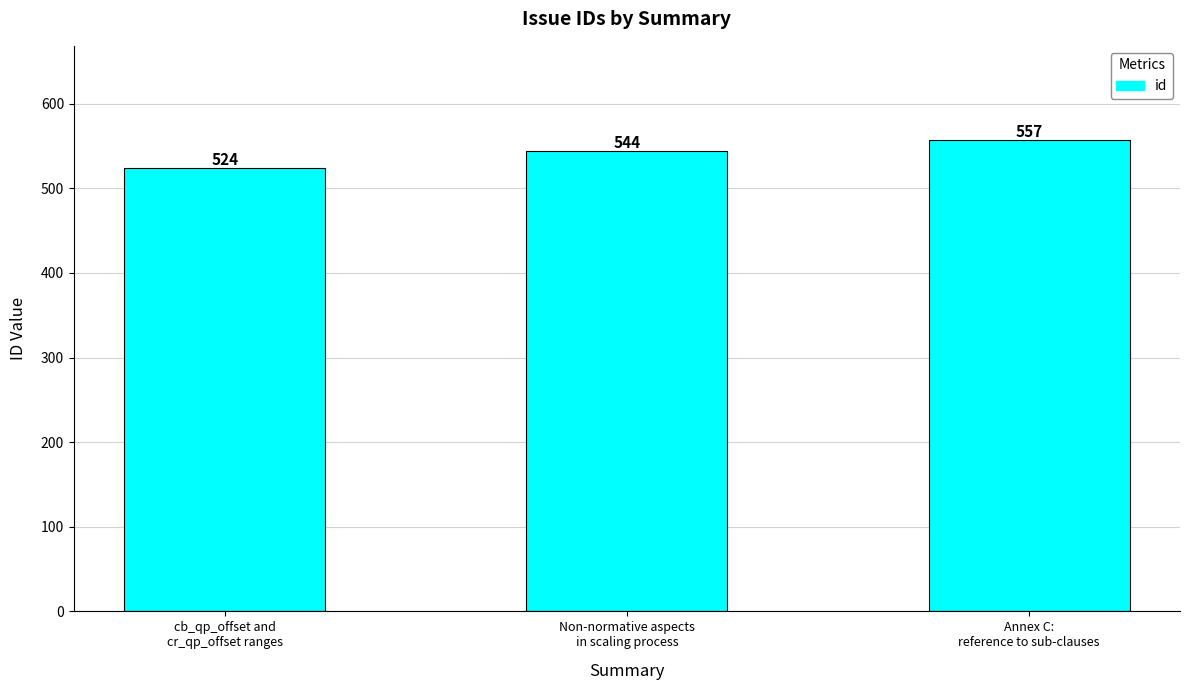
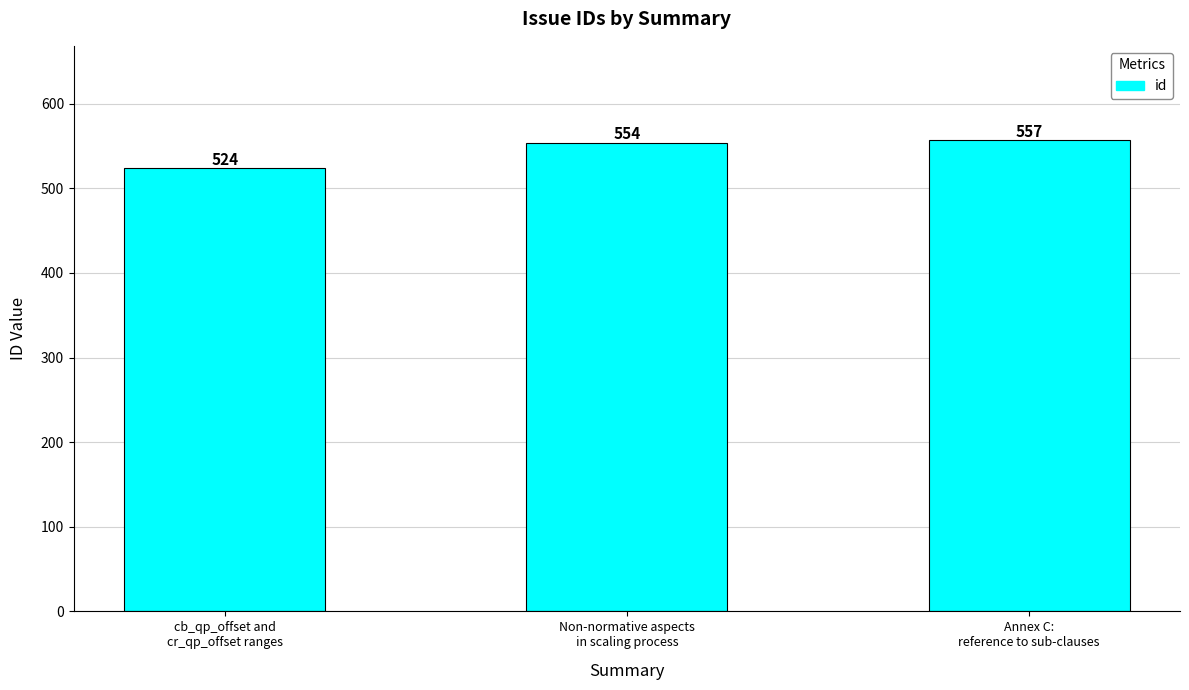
  {
    "cb_qp_offset and cr_qp_offset ranges": 524,
-   "Non-normative aspects in scaling process": 544,
+   "Non-normative aspects in scaling process": 554,
    "Annex C: reference to sub-clauses": 557
  }
